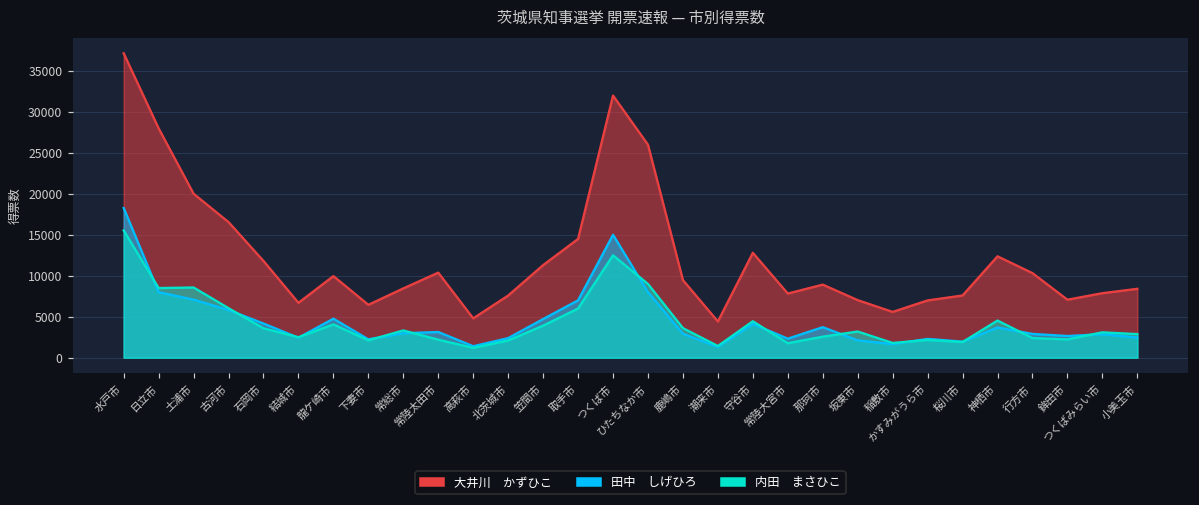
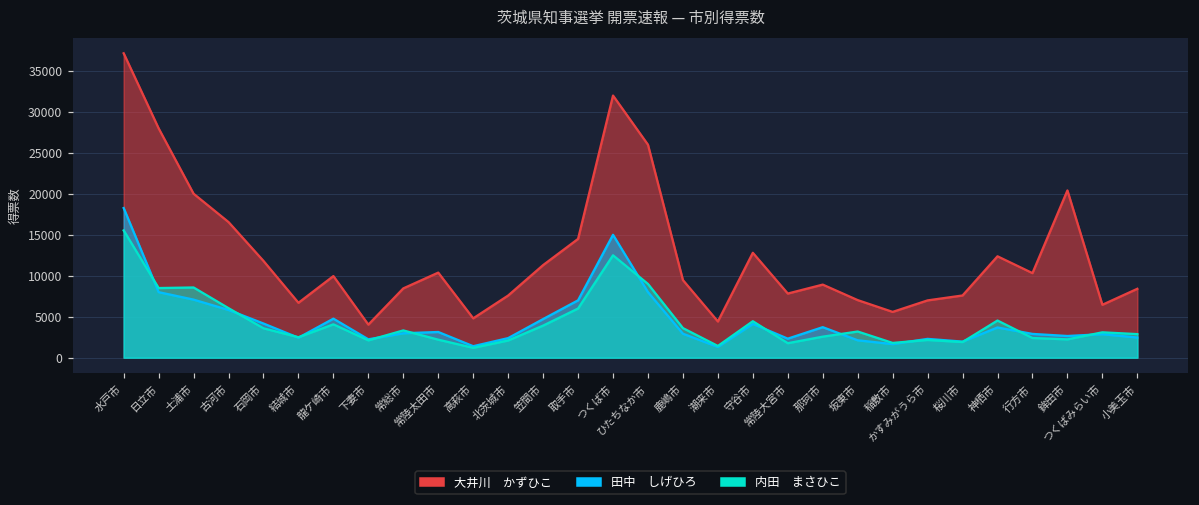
  {
    "大井川 かずひこ": {
      "水戸市": 37000,
      "日立市": 28000,
      "土浦市": 20000,
      "古河市": 17000,
      "石岡市": 12000,
      "結城市": 7000,
      "龍ケ崎市": 10000,
-     "下妻市": 6000,
+     "下妻市": 4000,
      "常総市": 8000,
      "常陸太田市": 10000,
      "高萩市": 5000,
      "北茨城市": 8000,
      "笠間市": 11000,
      "取手市": 15000,
      "つくば市": 32000,
      "ひたちなか市": 26000,
      "鹿嶋市": 9000,
      "潮来市": 4000,
      "守谷市": 13000,
      "常陸大宮市": 8000,
      "那珂市": 9000,
      "坂東市": 7000,
      "稲敷市": 6000,
      "かすみがうら市": 7000,
      "桜川市": 8000,
      "神栖市": 12000,
      "行方市": 10000,
-     "鉾田市": 7000,
-     "つくばみらい市": 8000,
+     "鉾田市": 20000,
+     "つくばみらい市": 6000,
      "小美玉市": 8000
    }
  }
